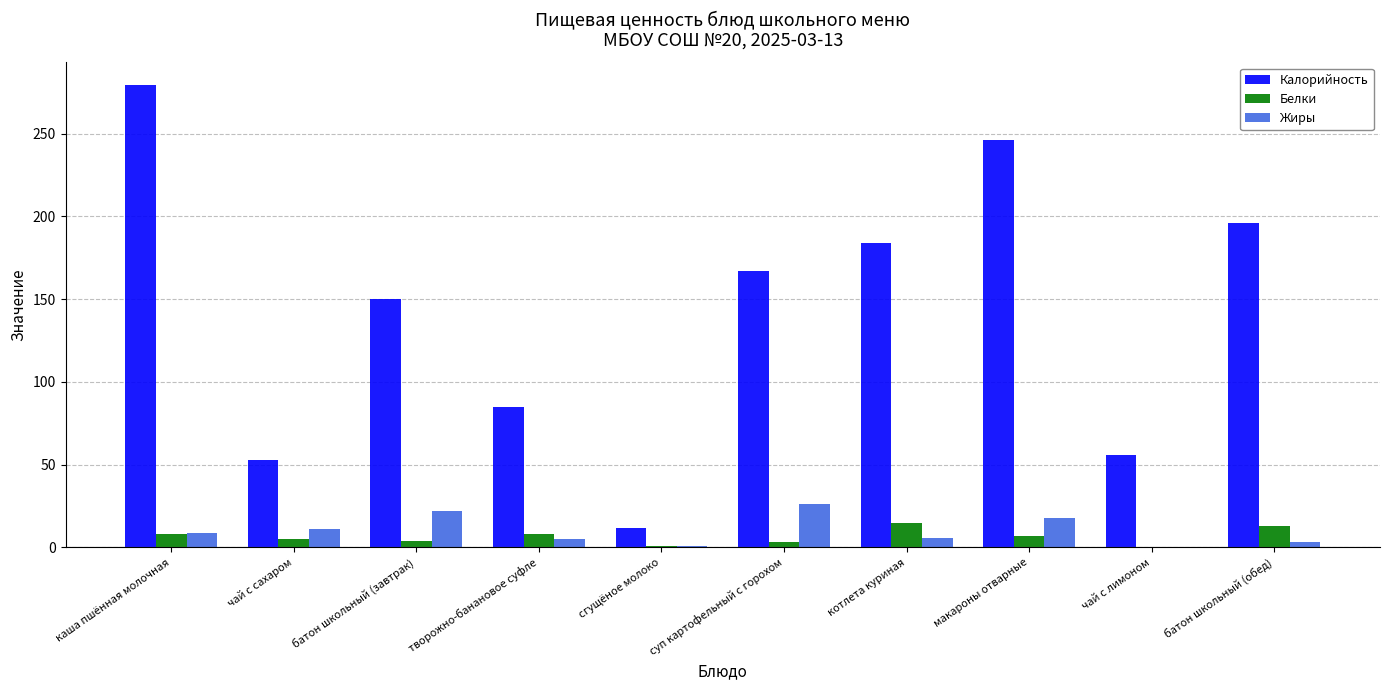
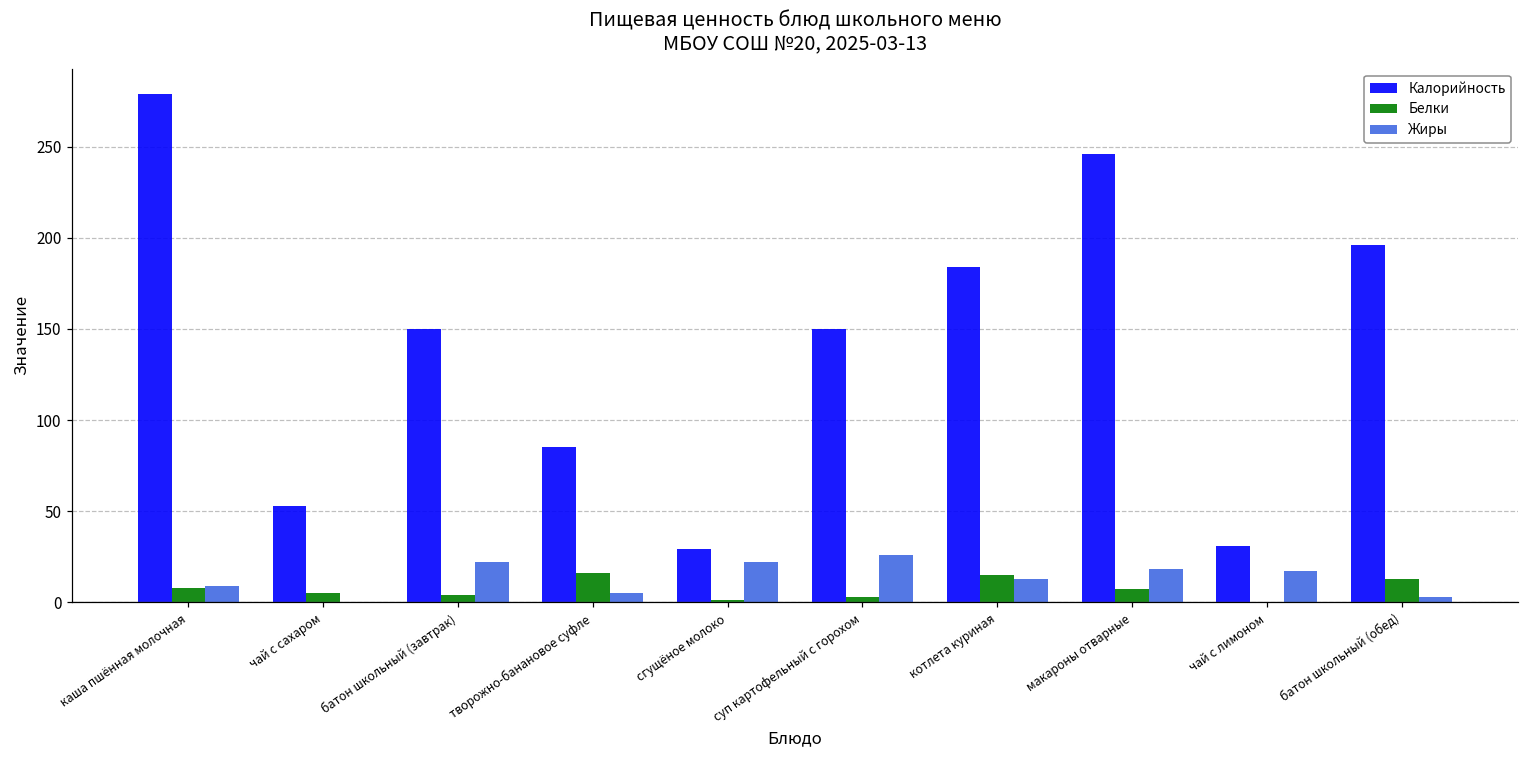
  {
    "Калорийность": {
      "каша пшённая молочная": 279,
      "чай с сахаром": 53,
      "батон школьный (завтрак)": 150,
      "творожно-банановое суфле": 85,
-     "сгущёное молоко": 12,
-     "суп картофельный с горохом": 167,
+     "сгущёное молоко": 29,
+     "суп картофельный с горохом": 150,
      "котлета куриная": 184,
      "макароны отварные": 246,
-     "чай с лимоном": 56,
+     "чай с лимоном": 31,
      "батон школьный (обед)": 196
    },
    "Белки": {
      "каша пшённая молочная": 8,
      "чай с сахаром": 5,
      "батон школьный (завтрак)": 4,
-     "творожно-банановое суфле": 8,
+     "творожно-банановое суфле": 16,
      "суп картофельный с горохом": 3,
      "котлета куриная": 15,
      "макароны отварные": 7,
      "чай с лимоном": 0,
      "батон школьный (обед)": 13
    },
    "Жиры": {
      "каша пшённая молочная": 9,
-     "чай с сахаром": 11,
+     "чай с сахаром": 0,
      "батон школьный (завтрак)": 22,
      "творожно-банановое суфле": 5,
-     "сгущёное молоко": 1,
+     "сгущёное молоко": 22,
      "суп картофельный с горохом": 26,
-     "котлета куриная": 6,
+     "котлета куриная": 13,
      "макароны отварные": 18,
-     "чай с лимоном": 0,
+     "чай с лимоном": 17,
      "батон школьный (обед)": 3
    }
  }
